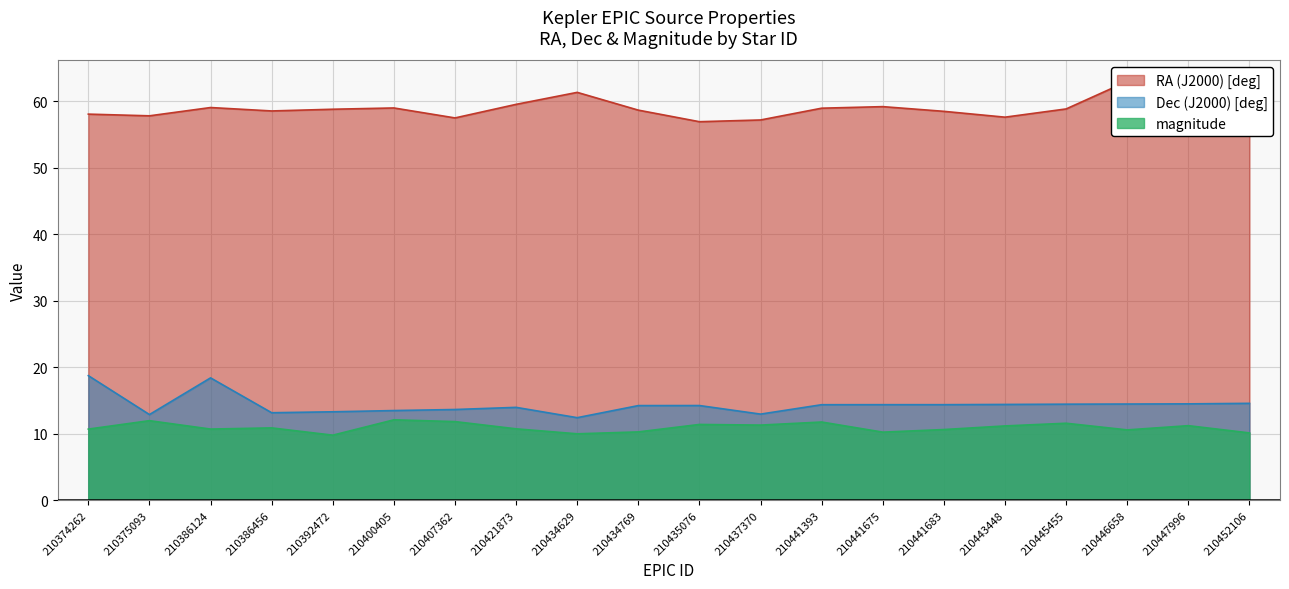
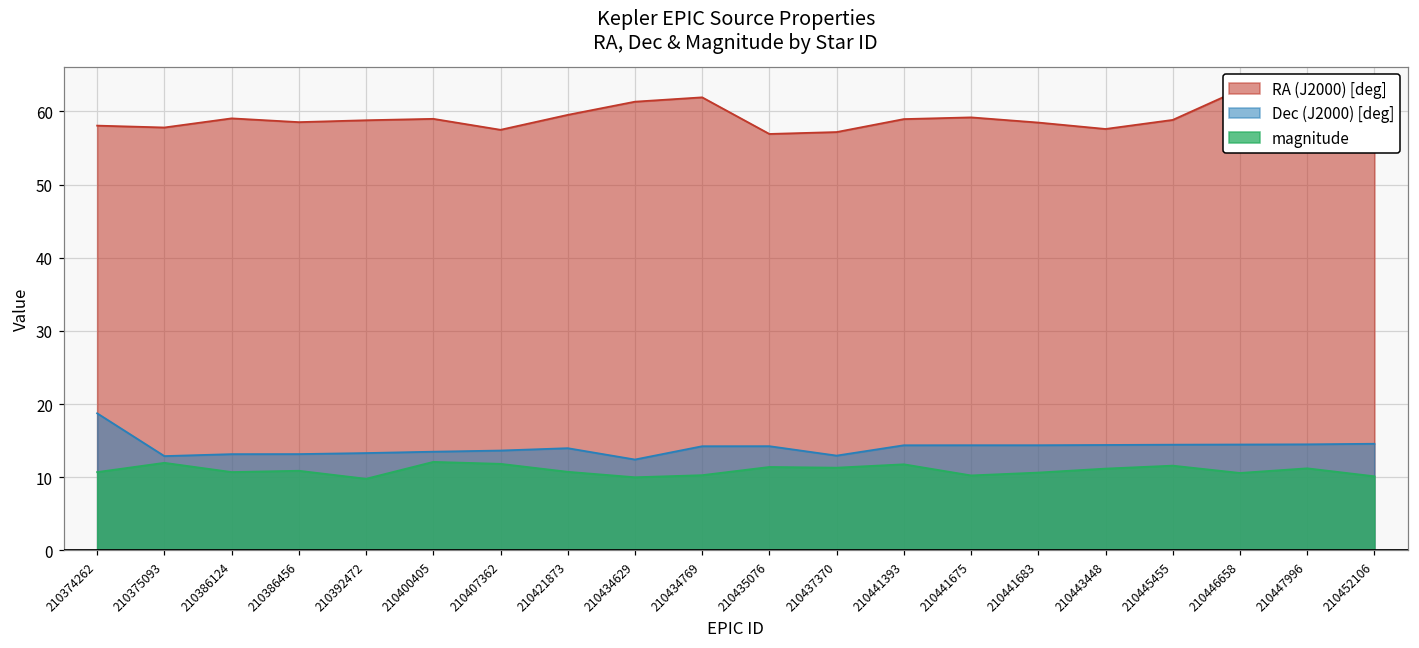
  {
    "RA (J2000) [deg]": {
      "210374262": 58,
      "210375093": 58,
      "210386124": 59,
      "210386456": 59,
      "210392472": 59,
      "210400405": 59,
      "210407362": 57,
      "210421873": 60,
      "210434629": 61,
-     "210434769": 59,
+     "210434769": 62,
      "210435076": 57,
      "210437370": 57,
      "210441393": 59,
      "210441675": 59,
      "210441683": 58,
      "210443448": 58,
      "210445455": 59
    },
    "Dec (J2000) [deg]": {
      "210374262": 19,
      "210375093": 13,
-     "210386124": 18,
+     "210386124": 13,
      "210386456": 13,
      "210392472": 13,
      "210400405": 13,
      "210407362": 14,
      "210421873": 14,
      "210434629": 12,
      "210434769": 14,
      "210435076": 14,
      "210437370": 13,
      "210441393": 14,
      "210441675": 14,
      "210441683": 14,
      "210443448": 14,
      "210445455": 14,
      "210446658": 14,
      "210447996": 14,
      "210452106": 15
    },
    "magnitude": {
      "210374262": 11,
      "210375093": 12,
      "210386124": 11,
      "210386456": 11,
      "210392472": 10,
      "210400405": 12,
      "210407362": 12,
      "210421873": 11,
      "210434629": 10,
      "210434769": 10,
      "210435076": 11,
      "210437370": 11,
      "210441393": 12,
      "210441675": 10,
      "210441683": 11,
      "210443448": 11,
      "210445455": 12,
      "210446658": 11,
      "210447996": 11,
      "210452106": 10
    }
  }
